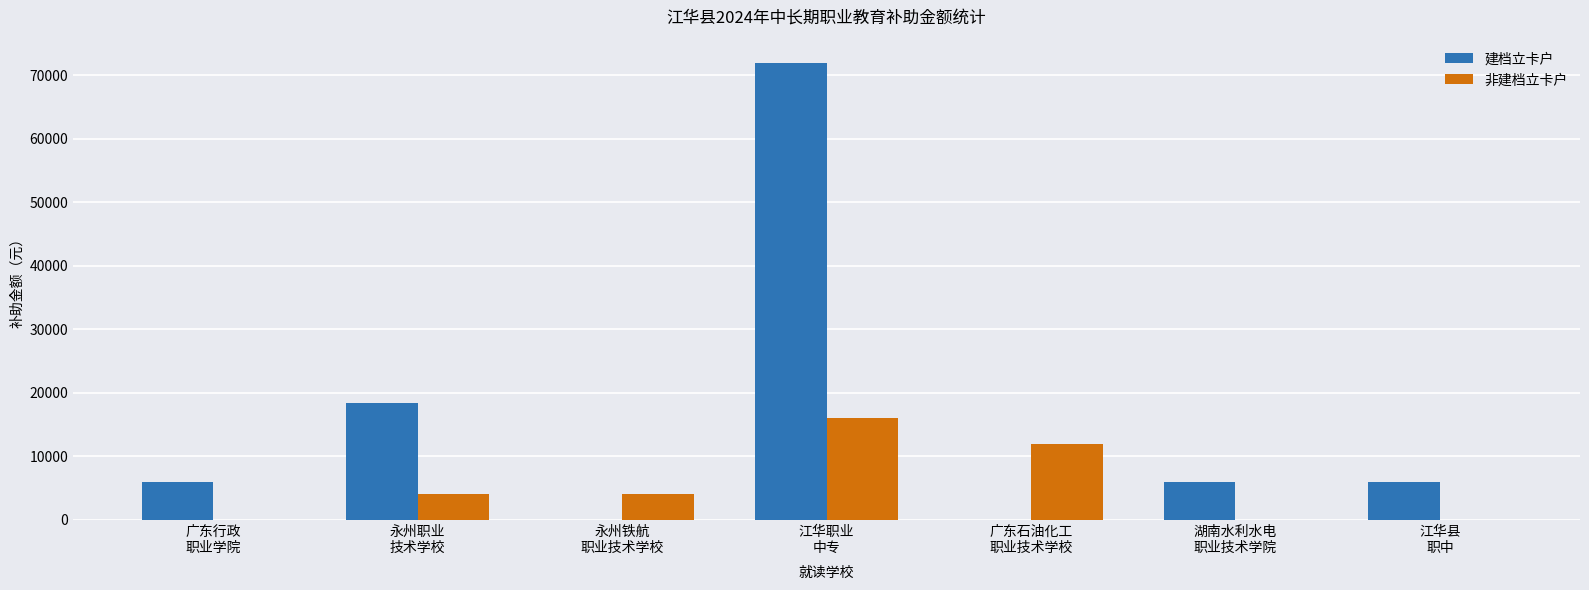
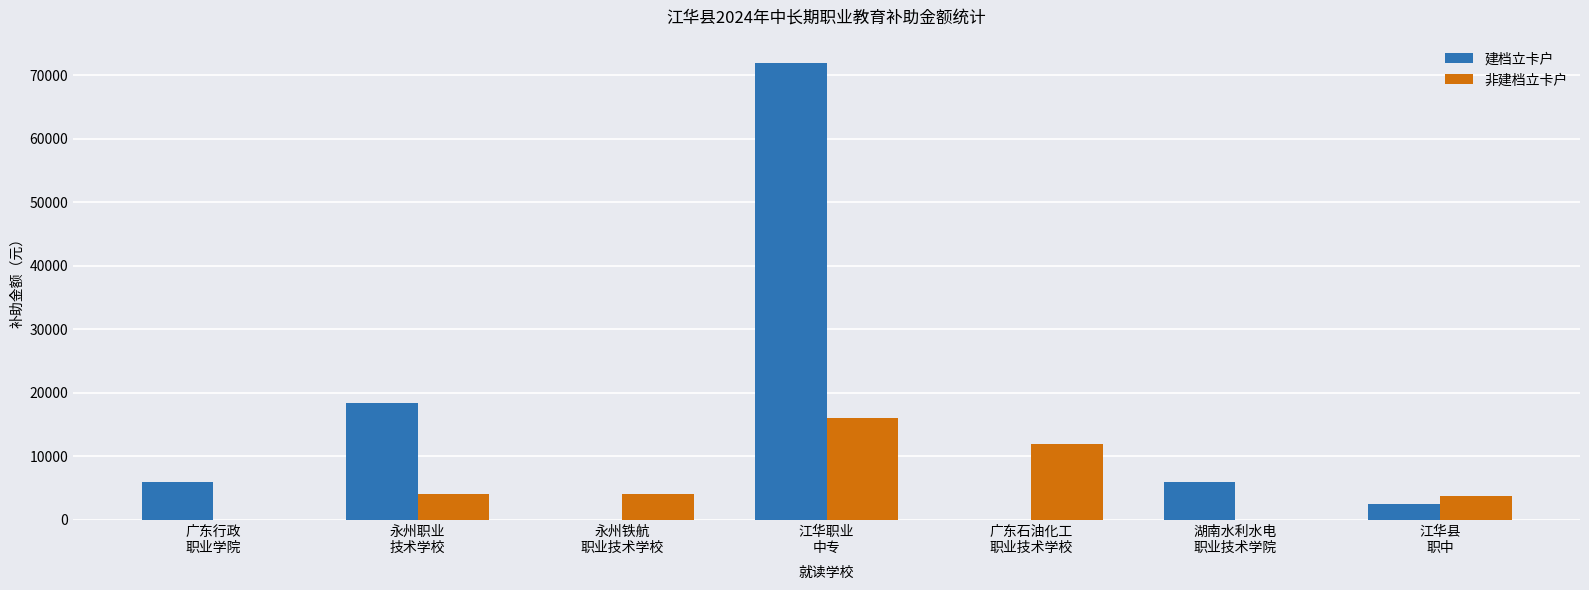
  {
    "建档立卡户": {
      "广东行政 职业学院": 6000,
      "永州职业 技术学校": 18000,
      "永州铁航 职业技术学校": 0,
      "江华职业 中专": 72000,
      "广东石油化工 职业技术学校": 0,
      "湖南水利水电 职业技术学院": 6000,
-     "江华县 职中": 6000
+     "江华县 职中": 3000
    },
    "非建档立卡户": {
      "广东行政 职业学院": 0,
      "永州职业 技术学校": 4000,
      "永州铁航 职业技术学校": 4000,
      "江华职业 中专": 16000,
      "广东石油化工 职业技术学校": 12000,
      "湖南水利水电 职业技术学院": 0,
-     "江华县 职中": 0
+     "江华县 职中": 4000
    }
  }
